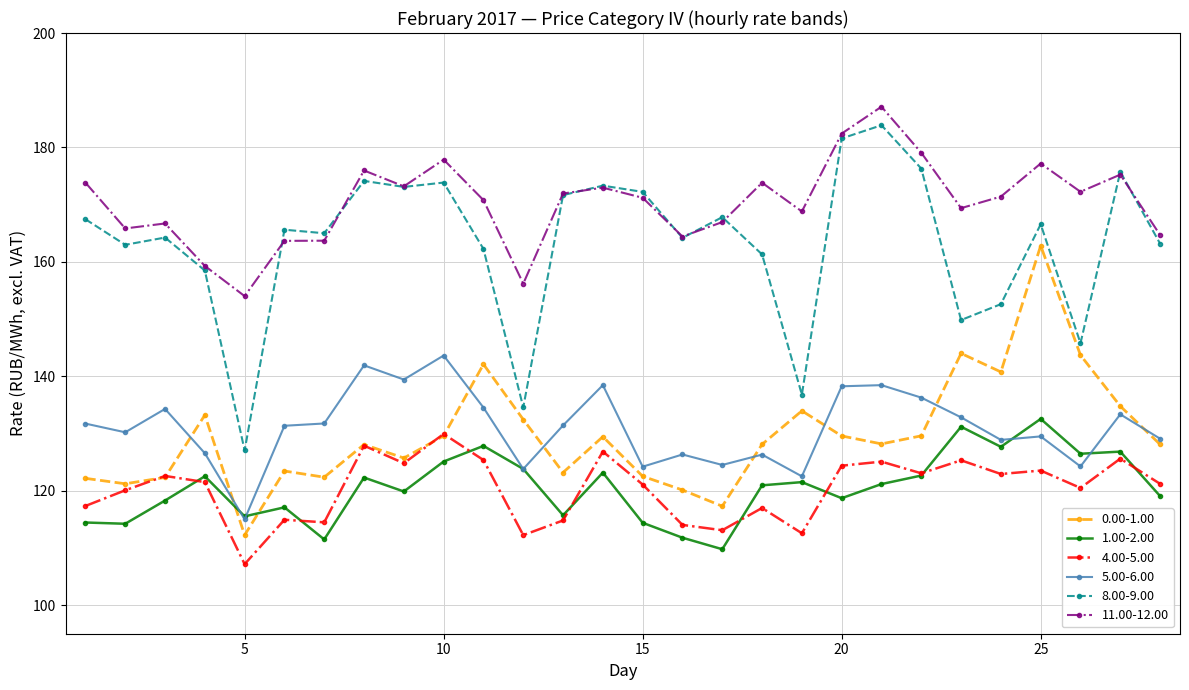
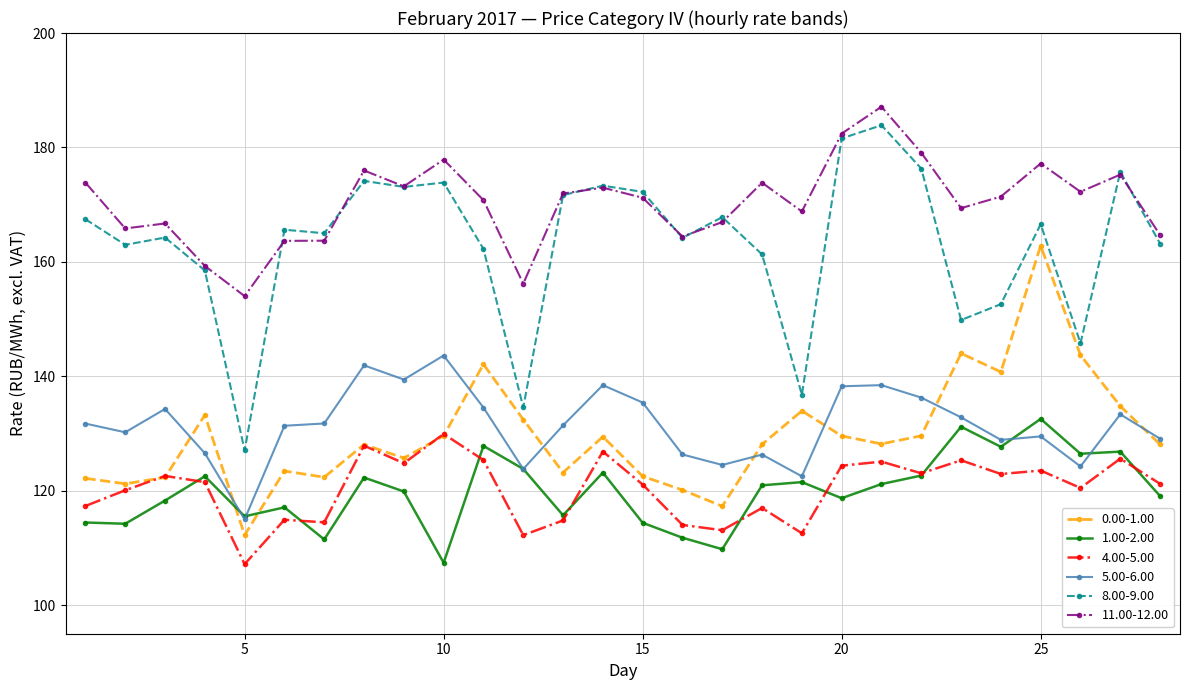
  {
    "0.00-1.00": {
      "5": 112,
      "15": 123,
      "20": 130,
      "25": 163
    },
    "1.00-2.00": {
      "5": 116,
-     "10": 125,
+     "10": 107,
      "15": 114,
      "20": 119,
      "25": 133
    },
    "4.00-5.00": {
      "5": 107,
      "15": 121,
      "20": 124,
      "25": 124
    },
    "5.00-6.00": {
      "5": 115,
      "10": 144,
-     "15": 124,
+     "15": 135,
      "20": 138,
      "25": 129
    },
    "8.00-9.00": {
      "5": 127,
      "10": 174,
      "15": 172,
      "20": 182,
      "25": 167
    },
    "11.00-12.00": {
      "5": 154,
      "10": 178,
      "15": 171,
      "20": 182,
      "25": 177
    }
  }
